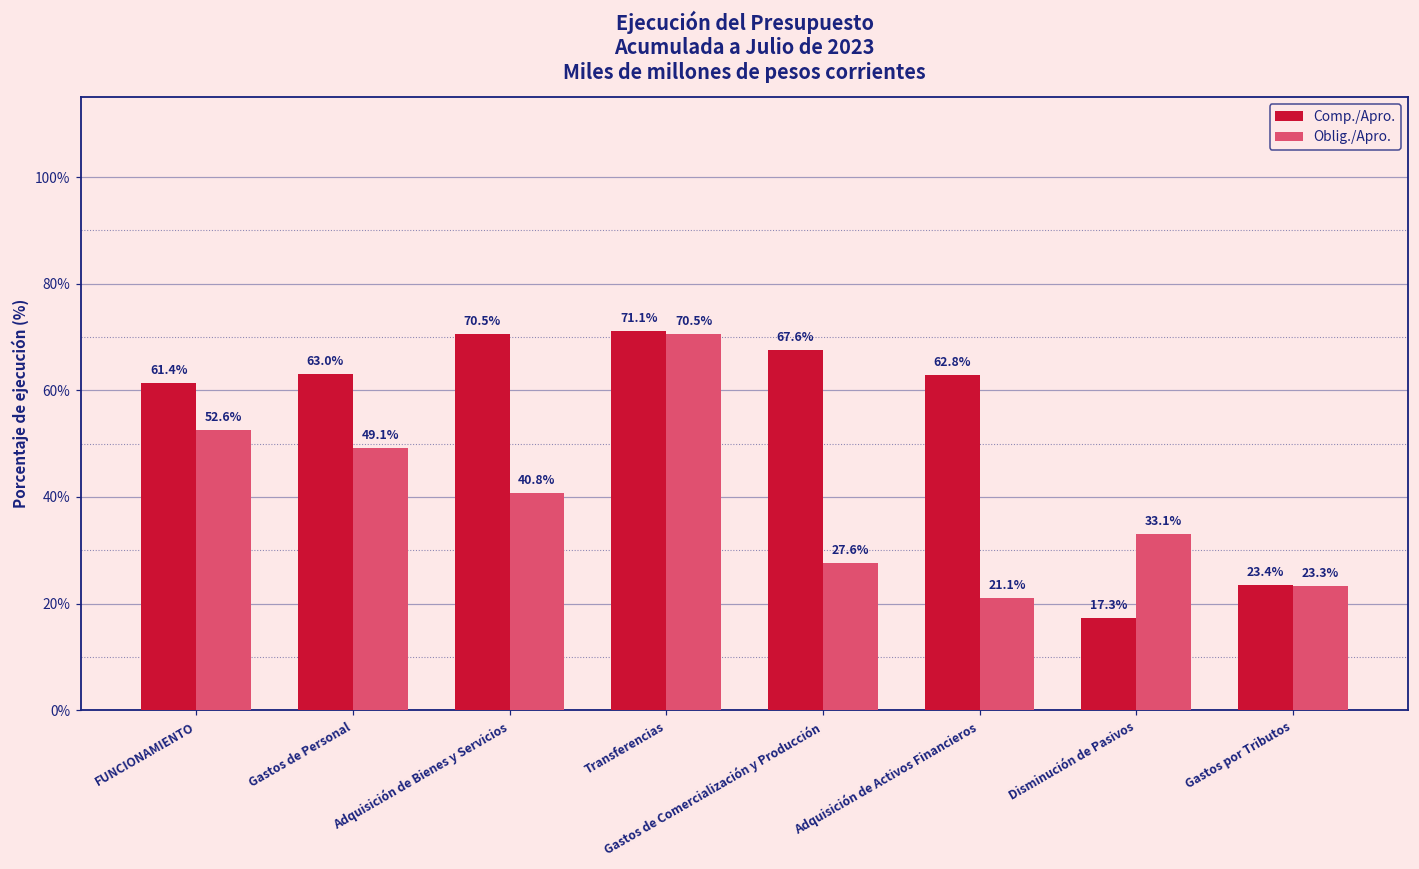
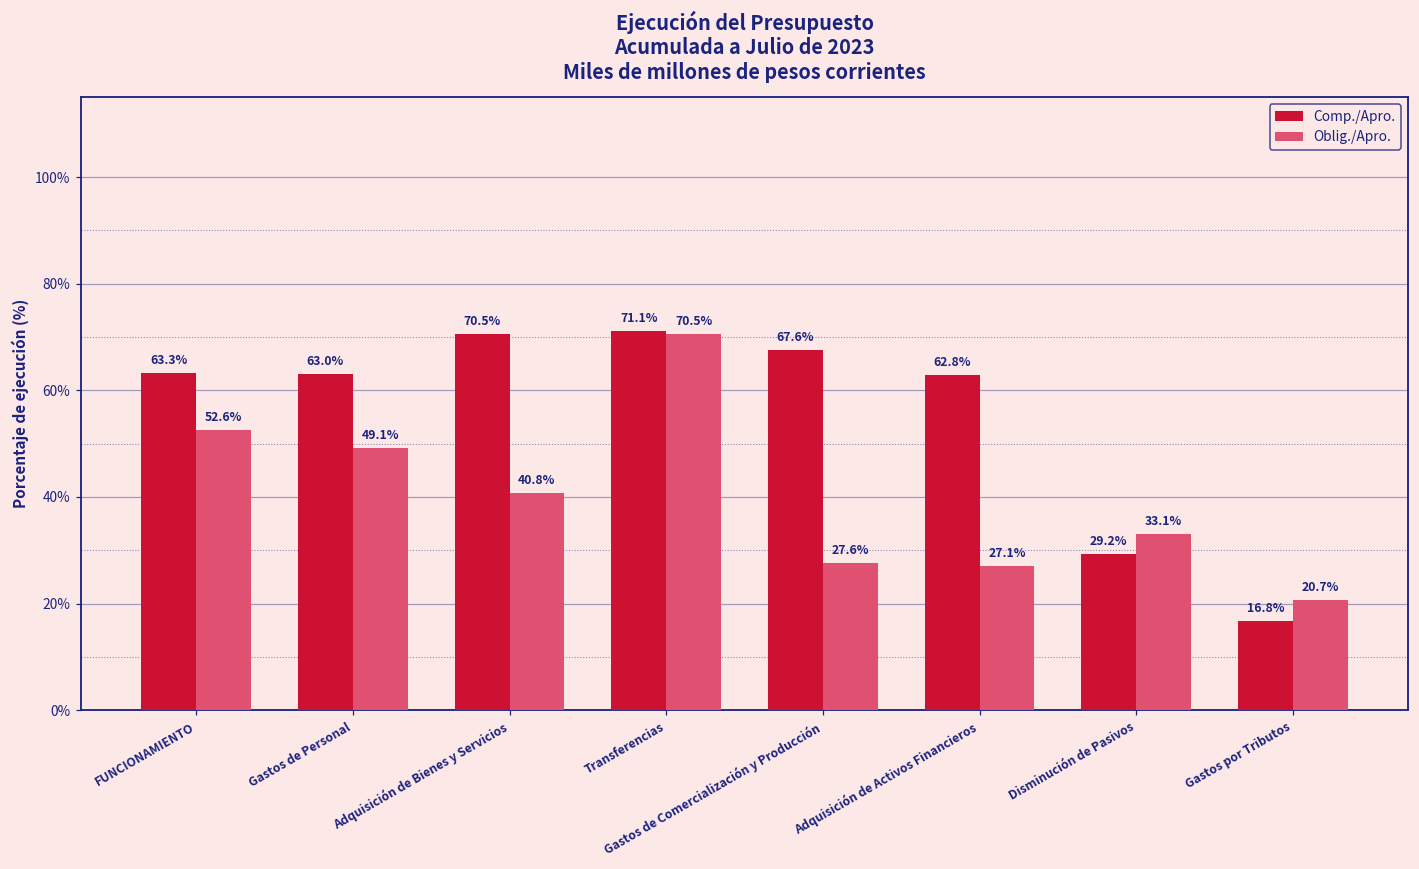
  {
    "Comp./Apro.": {
-     "FUNCIONAMIENTO": "61.4%",
+     "FUNCIONAMIENTO": "63.3%",
      "Gastos de Personal": "63.0%",
      "Adquisición de Bienes y Servicios": "70.5%",
      "Transferencias": "71.1%",
      "Gastos de Comercialización y Producción": "67.6%",
      "Adquisición de Activos Financieros": "62.8%",
-     "Disminución de Pasivos": "17.3%",
-     "Gastos por Tributos": "23.4%"
+     "Disminución de Pasivos": "29.2%",
+     "Gastos por Tributos": "16.8%"
    },
    "Oblig./Apro.": {
      "FUNCIONAMIENTO": "52.6%",
      "Gastos de Personal": "49.1%",
      "Adquisición de Bienes y Servicios": "40.8%",
      "Transferencias": "70.5%",
      "Gastos de Comercialización y Producción": "27.6%",
-     "Adquisición de Activos Financieros": "21.1%",
+     "Adquisición de Activos Financieros": "27.1%",
      "Disminución de Pasivos": "33.1%",
-     "Gastos por Tributos": "23.3%"
+     "Gastos por Tributos": "20.7%"
    }
  }
